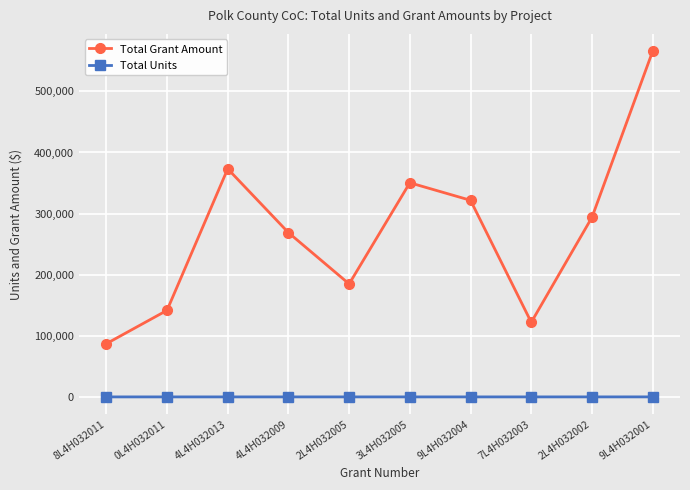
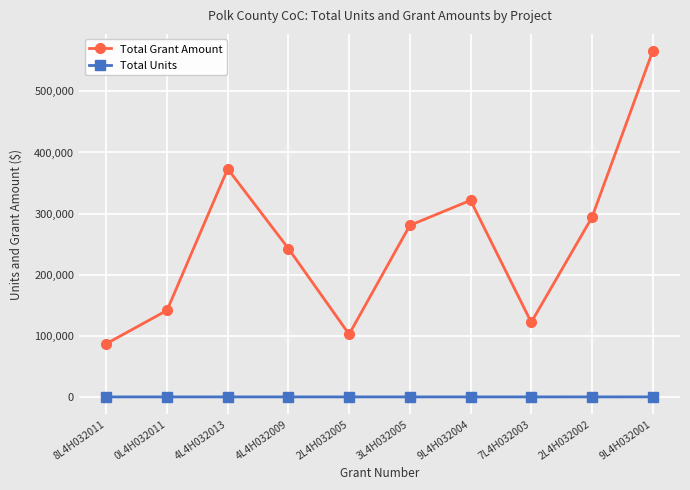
  {
    "Total Grant Amount": {
      "8L4H032011": "90,000",
      "0L4H032011": "140,000",
      "4L4H032013": "370,000",
-     "4L4H032009": "270,000",
-     "2L4H032005": "180,000",
-     "3L4H032005": "350,000",
+     "4L4H032009": "240,000",
+     "2L4H032005": "100,000",
+     "3L4H032005": "280,000",
      "9L4H032004": "320,000",
      "7L4H032003": "120,000",
      "2L4H032002": "290,000",
      "9L4H032001": "570,000"
    },
    "Total Units": {
      "8L4H032011": "0",
      "0L4H032011": "0",
      "4L4H032013": "0",
      "4L4H032009": "0",
      "2L4H032005": "0",
      "3L4H032005": "0",
      "9L4H032004": "0",
      "7L4H032003": "0",
      "2L4H032002": "0",
      "9L4H032001": "0"
    }
  }
